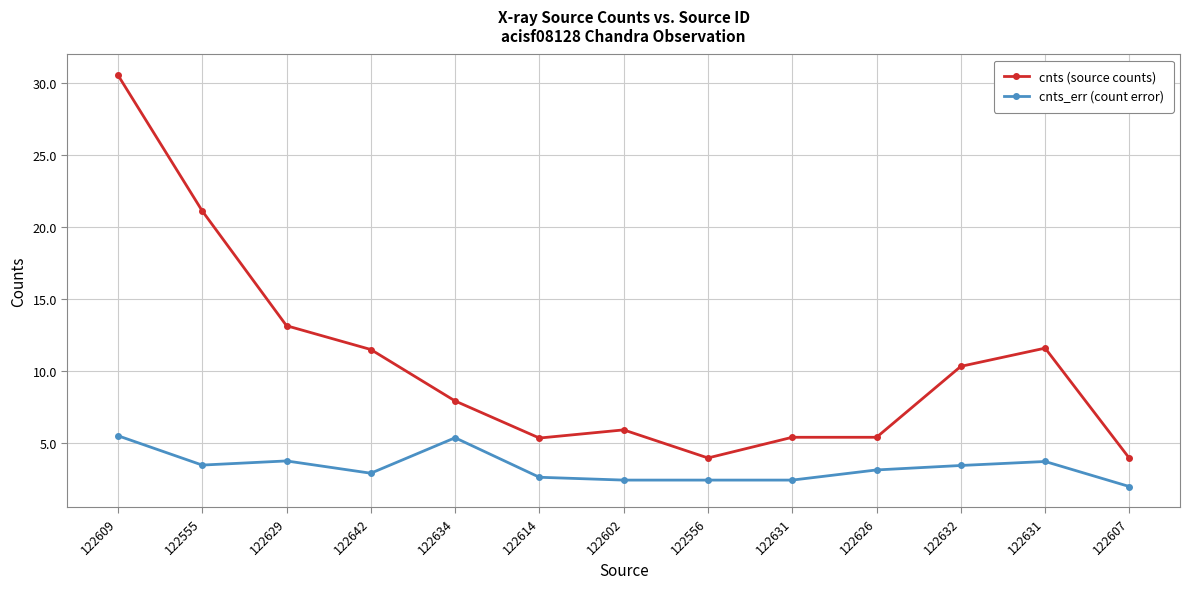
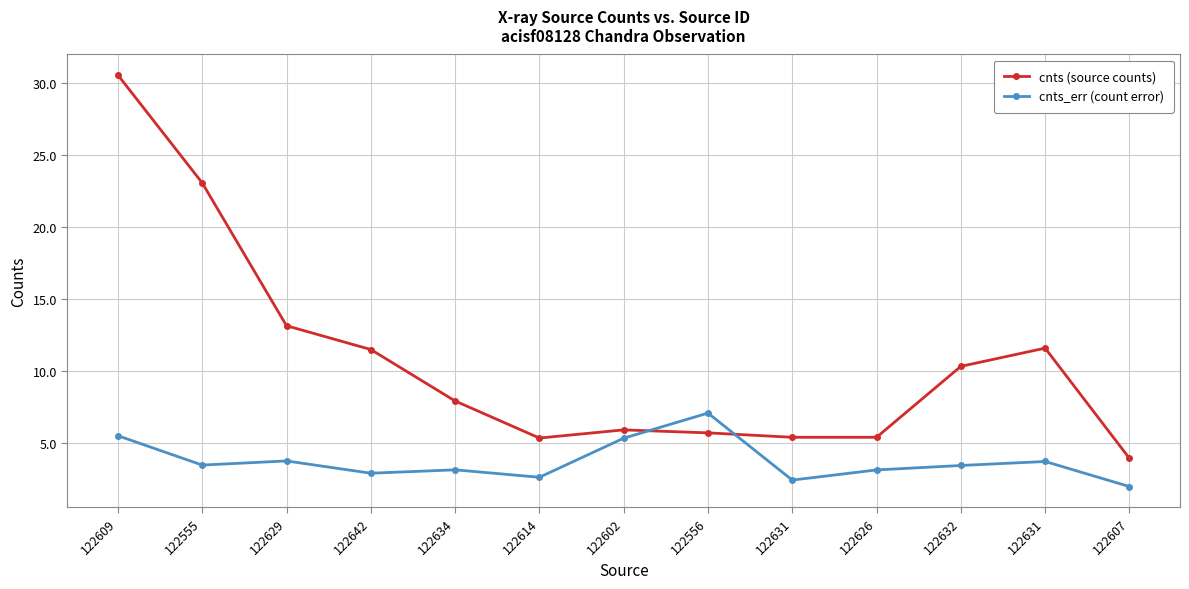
  {
    "cnts (source counts)": {
      "122609": 30.6,
-     "122555": 21.1,
+     "122555": 23.1,
      "122629": 13.2,
      "122642": 11.5,
      "122634": 7.9,
      "122614": 5.4,
      "122602": 5.9,
-     "122556": 4.0,
+     "122556": 5.7,
      "122626": 5.4,
      "122632": 10.4,
      "122607": 4.0
    },
    "cnts_err (count error)": {
      "122609": 5.5,
      "122555": 3.5,
      "122629": 3.8,
      "122642": 2.9,
-     "122634": 5.4,
+     "122634": 3.2,
      "122614": 2.6,
-     "122602": 2.4,
-     "122556": 2.4,
+     "122602": 5.4,
+     "122556": 7.1,
      "122626": 3.2,
      "122632": 3.5,
      "122607": 2.0
    }
  }
